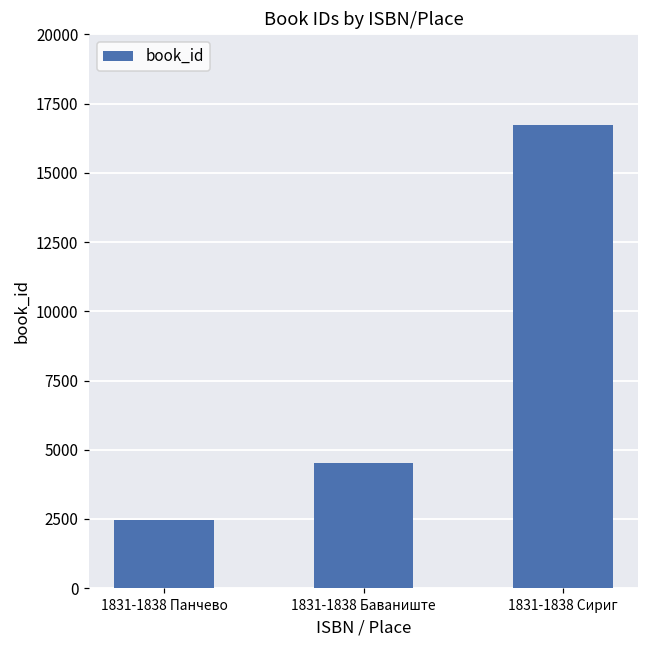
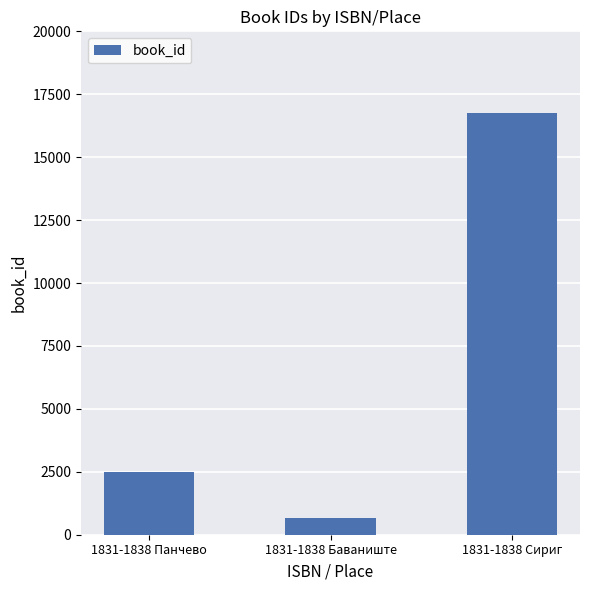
  {
    "1831-1838 Панчево": 2500,
-   "1831-1838 Баваниште": 4500,
+   "1831-1838 Баваниште": 700,
    "1831-1838 Сириг": 16700
  }
